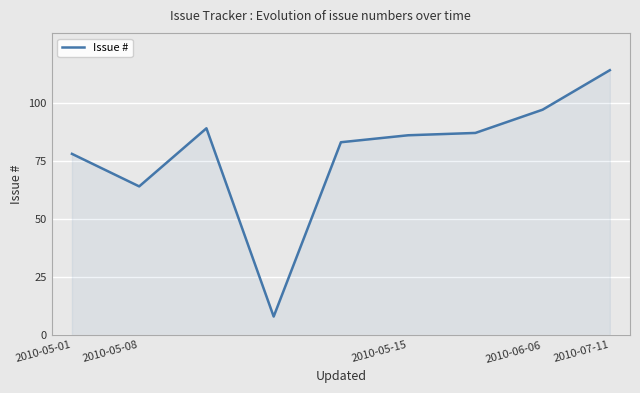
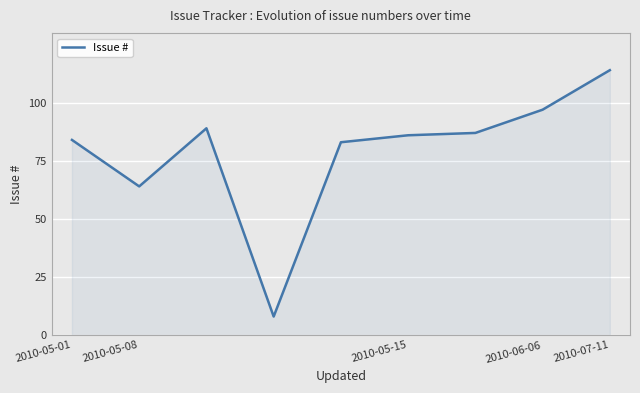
  {
-   "2010-05-01": 78,
+   "2010-05-01": 84,
    "2010-05-08": 64,
    "2010-06-06": 97,
    "2010-07-11": 114
  }
